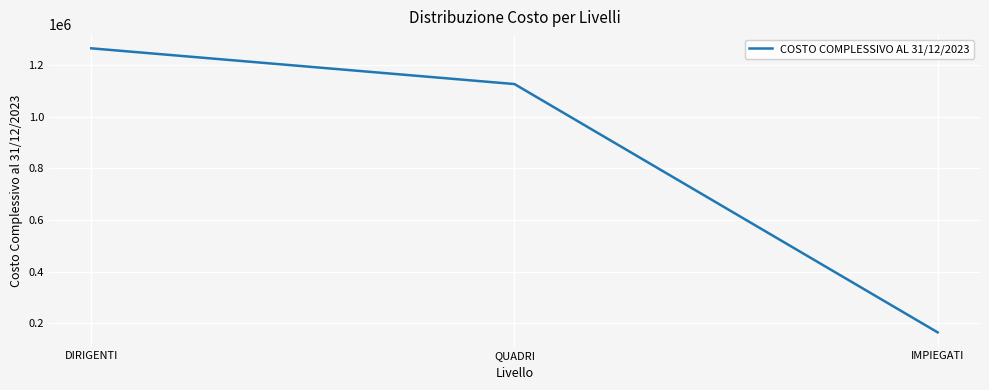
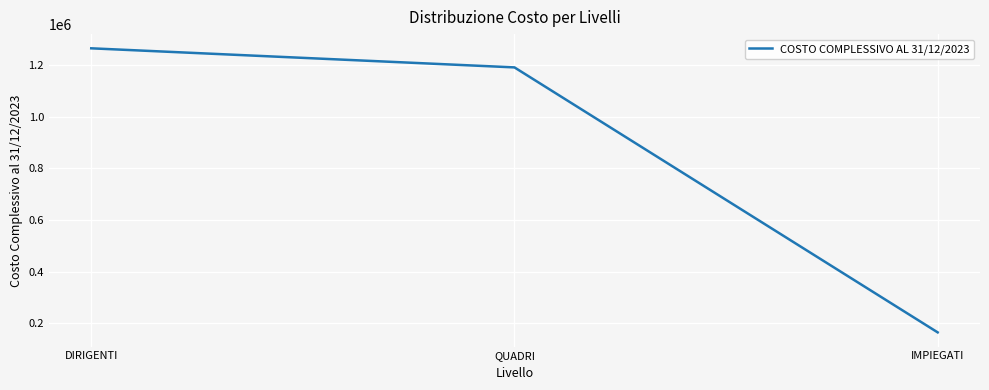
  {
    "DIRIGENTI": 1270000,
-   "QUADRI": 1130000,
+   "QUADRI": 1190000,
    "IMPIEGATI": 160000
  }
